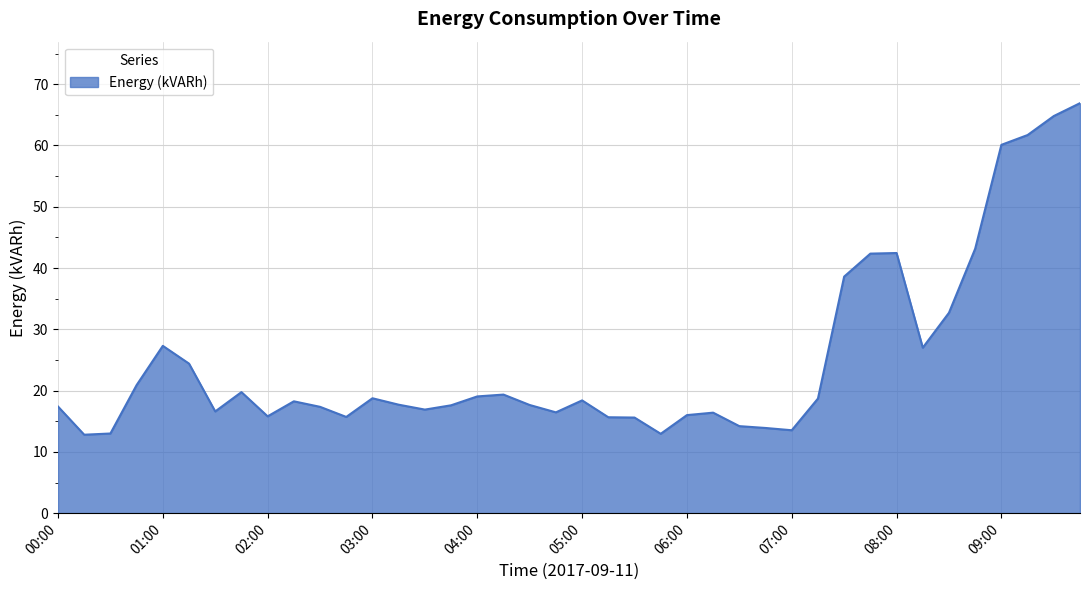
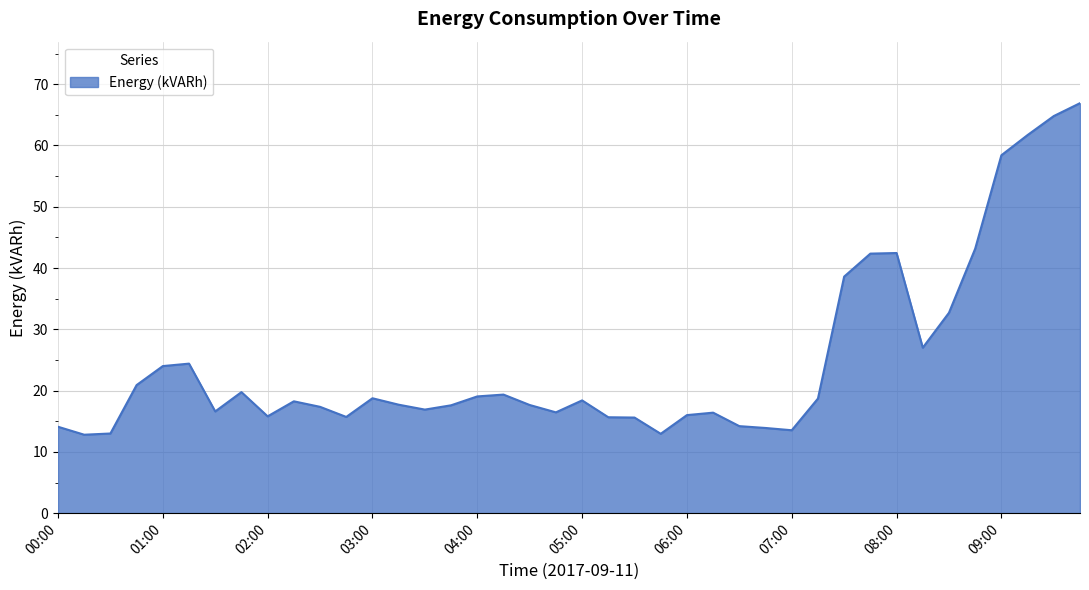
  {
-   "00:00": 17,
-   "01:00": 27,
+   "00:00": 14,
+   "01:00": 24,
    "02:00": 16,
    "03:00": 19,
    "04:00": 19,
    "05:00": 18,
    "06:00": 16,
    "07:00": 14,
    "08:00": 42,
-   "09:00": 60
+   "09:00": 58
  }
